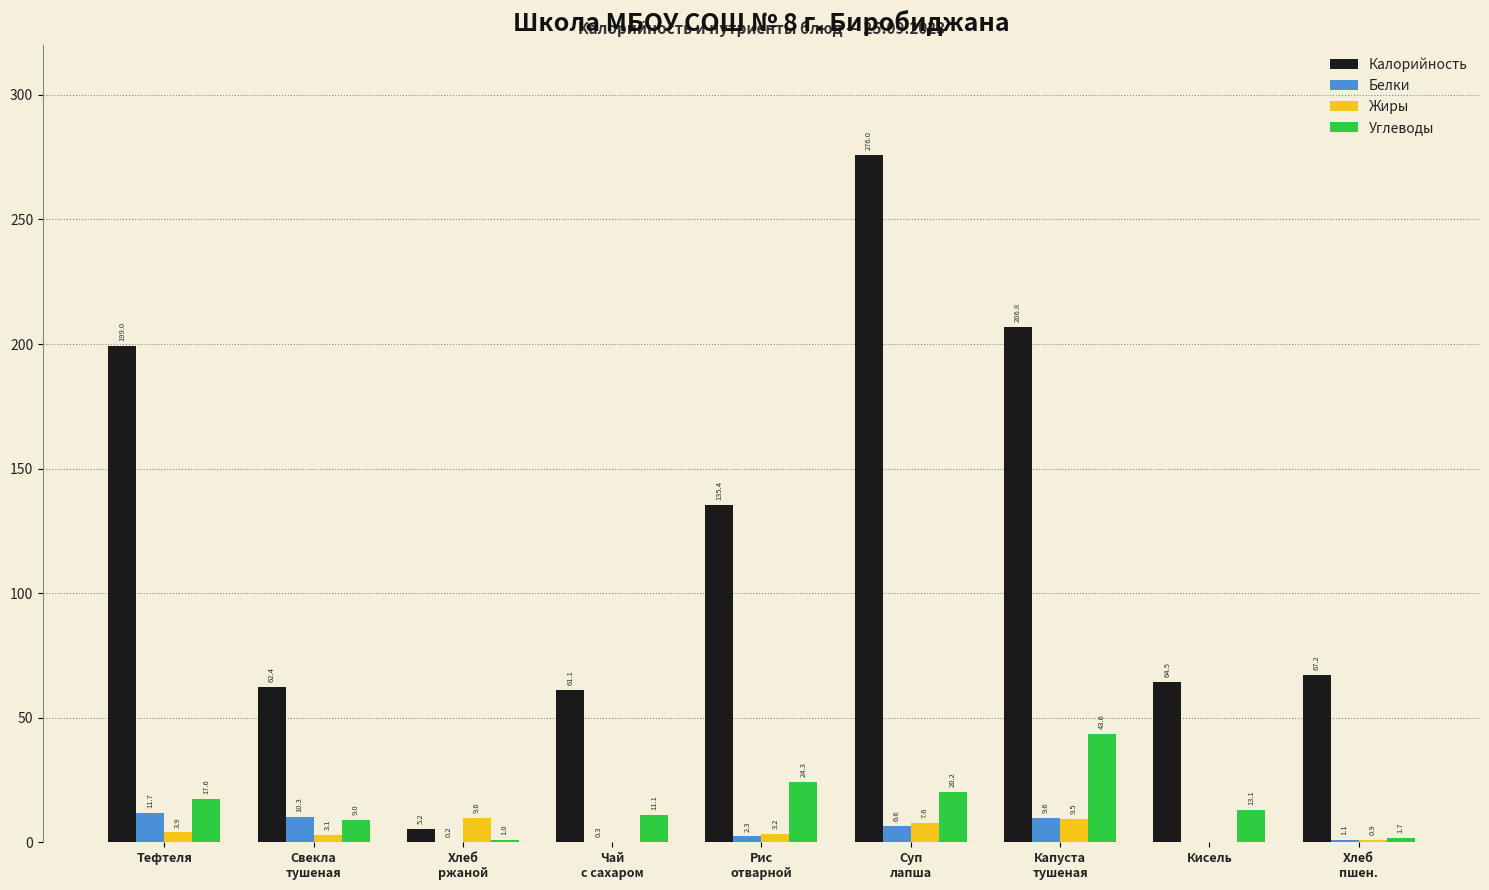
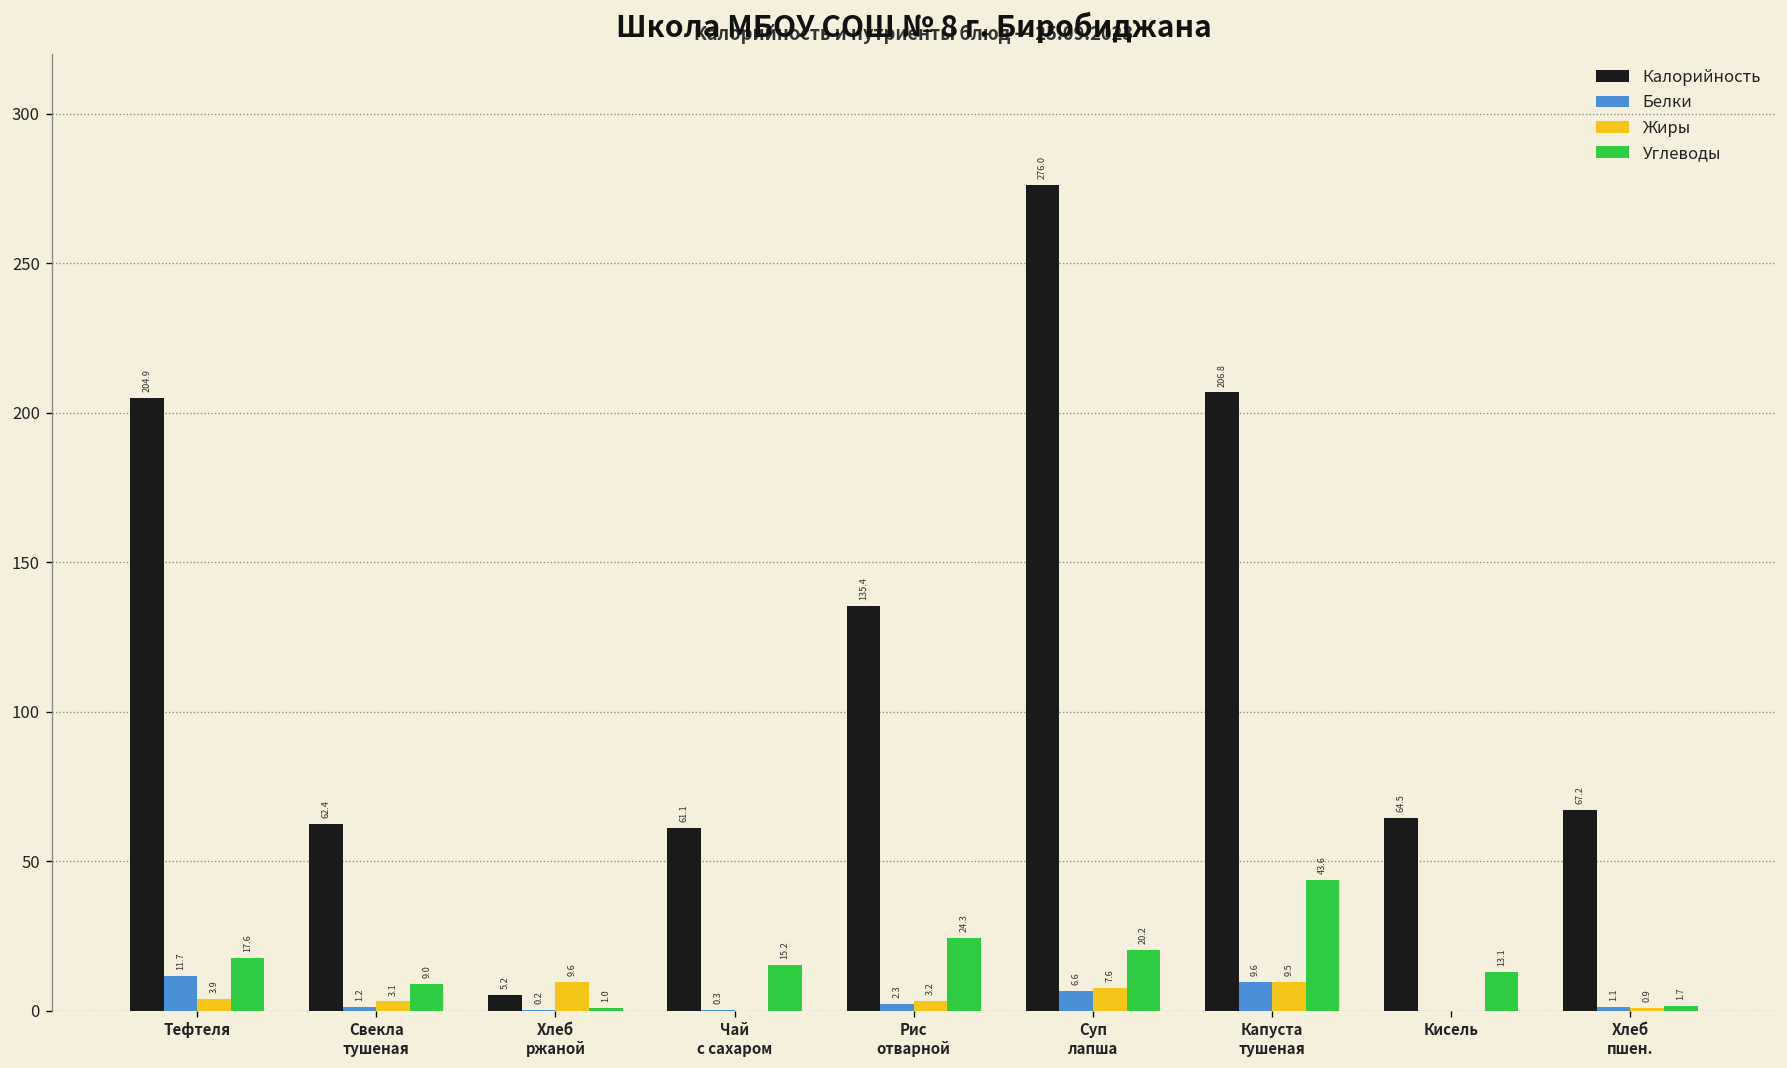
  {
    "Калорийность": {
-     "Тефтеля": 199.0,
+     "Тефтеля": 204.9,
      "Свекла тушеная": 62.4,
      "Хлеб ржаной": 5.2,
      "Чай с сахаром": 61.1,
      "Рис отварной": 135.4,
      "Суп лапша": 276.0,
      "Капуста тушеная": 206.8,
      "Кисель": 64.5,
      "Хлеб пшен.": 67.2
    },
    "Белки": {
      "Тефтеля": 11.7,
-     "Свекла тушеная": 10.3,
+     "Свекла тушеная": 1.2,
      "Хлеб ржаной": 0.2,
      "Чай с сахаром": 0.3,
      "Рис отварной": 2.3,
      "Суп лапша": 6.6,
      "Капуста тушеная": 9.6,
      "Хлеб пшен.": 1.1
    },
    "Жиры": {
      "Тефтеля": 3.9,
      "Свекла тушеная": 3.1,
      "Хлеб ржаной": 9.6,
      "Рис отварной": 3.2,
      "Суп лапша": 7.6,
      "Капуста тушеная": 9.5,
      "Хлеб пшен.": 0.9
    },
    "Углеводы": {
      "Тефтеля": 17.6,
      "Свекла тушеная": 9.0,
      "Хлеб ржаной": 1.0,
-     "Чай с сахаром": 11.1,
+     "Чай с сахаром": 15.2,
      "Рис отварной": 24.3,
      "Суп лапша": 20.2,
      "Капуста тушеная": 43.6,
      "Кисель": 13.1,
      "Хлеб пшен.": 1.7
    }
  }
